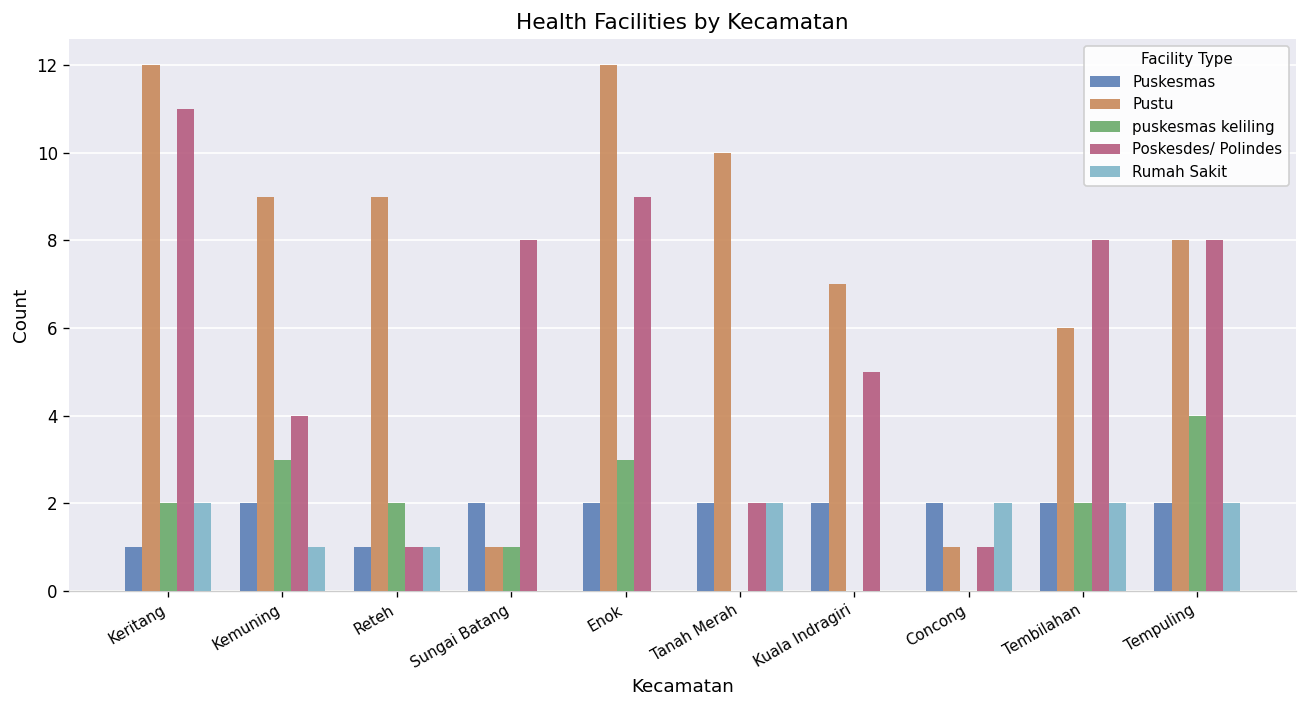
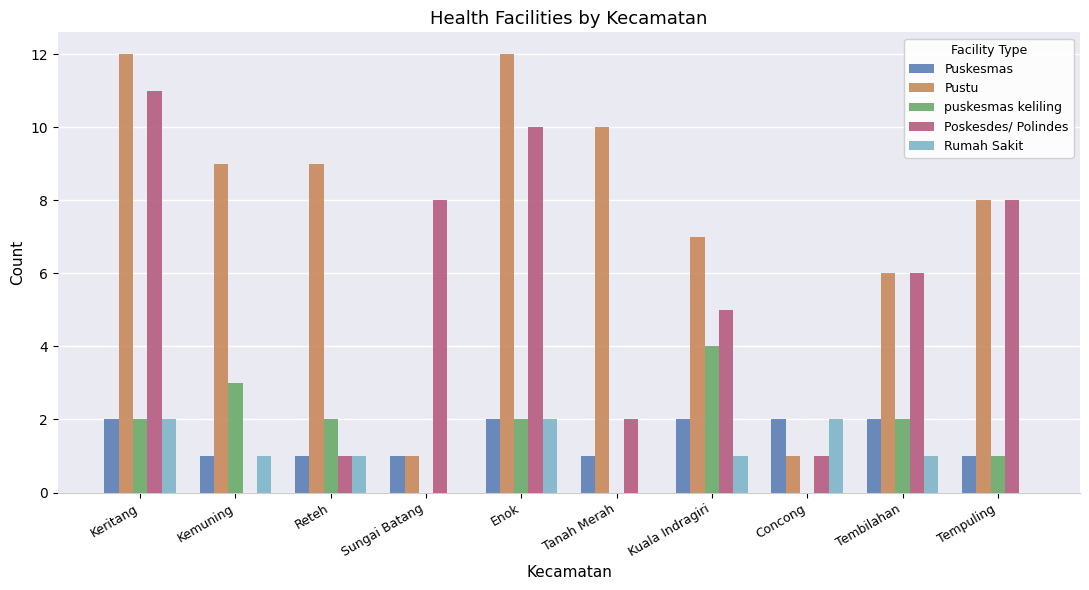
  {
    "Puskesmas": {
-     "Keritang": 1,
-     "Kemuning": 2,
+     "Keritang": 2,
+     "Kemuning": 1,
      "Reteh": 1,
-     "Sungai Batang": 2,
+     "Sungai Batang": 1,
      "Enok": 2,
-     "Tanah Merah": 2,
+     "Tanah Merah": 1,
      "Kuala Indragiri": 2,
      "Concong": 2,
      "Tembilahan": 2,
-     "Tempuling": 2
+     "Tempuling": 1
    },
    "Pustu": {
      "Keritang": 12,
      "Kemuning": 9,
      "Reteh": 9,
      "Sungai Batang": 1,
      "Enok": 12,
      "Tanah Merah": 10,
      "Kuala Indragiri": 7,
      "Concong": 1,
      "Tembilahan": 6,
      "Tempuling": 8
    },
    "puskesmas keliling": {
      "Keritang": 2,
      "Kemuning": 3,
      "Reteh": 2,
-     "Sungai Batang": 1,
-     "Enok": 3,
+     "Sungai Batang": 0,
+     "Enok": 2,
      "Tanah Merah": 0,
-     "Kuala Indragiri": 0,
+     "Kuala Indragiri": 4,
      "Concong": 0,
      "Tembilahan": 2,
-     "Tempuling": 4
+     "Tempuling": 1
    },
    "Poskesdes/ Polindes": {
      "Keritang": 11,
-     "Kemuning": 4,
+     "Kemuning": 0,
      "Reteh": 1,
      "Sungai Batang": 8,
-     "Enok": 9,
+     "Enok": 10,
      "Tanah Merah": 2,
      "Kuala Indragiri": 5,
      "Concong": 1,
-     "Tembilahan": 8,
+     "Tembilahan": 6,
      "Tempuling": 8
    },
    "Rumah Sakit": {
      "Keritang": 2,
      "Kemuning": 1,
      "Reteh": 1,
      "Sungai Batang": 0,
-     "Enok": 0,
-     "Tanah Merah": 2,
-     "Kuala Indragiri": 0,
+     "Enok": 2,
+     "Tanah Merah": 0,
+     "Kuala Indragiri": 1,
      "Concong": 2,
-     "Tembilahan": 2,
-     "Tempuling": 2
+     "Tembilahan": 1,
+     "Tempuling": 0
    }
  }
